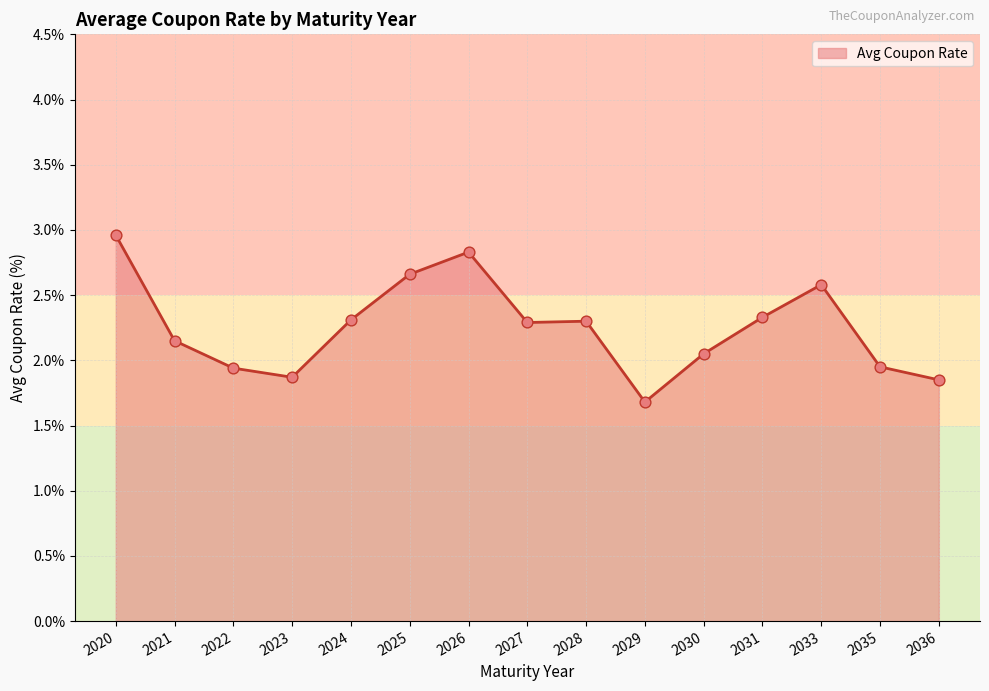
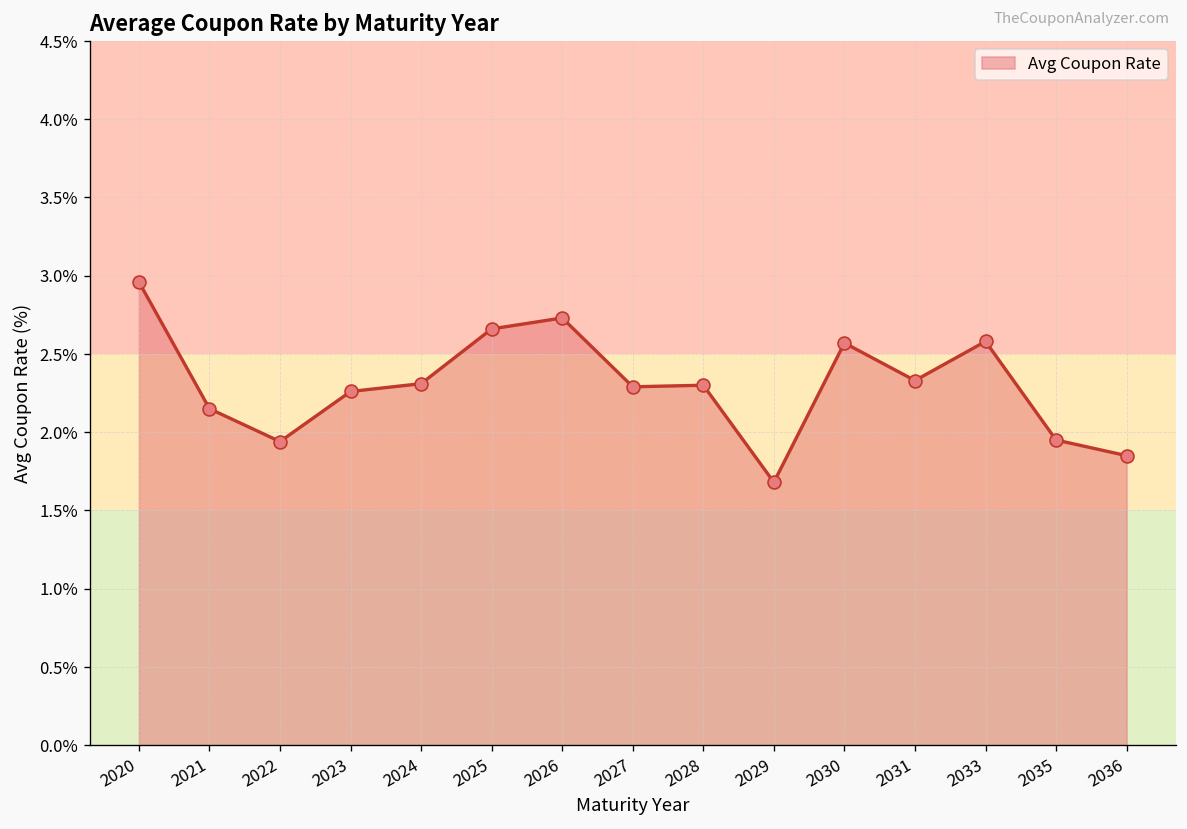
  {
    "2020": "2.96%",
    "2021": "2.15%",
    "2022": "1.94%",
-   "2023": "1.87%",
+   "2023": "2.26%",
    "2024": "2.31%",
    "2025": "2.66%",
-   "2026": "2.83%",
+   "2026": "2.73%",
    "2027": "2.29%",
    "2028": "2.30%",
    "2029": "1.68%",
-   "2030": "2.05%",
+   "2030": "2.57%",
    "2031": "2.33%",
    "2033": "2.58%",
    "2035": "1.95%",
    "2036": "1.85%"
  }
